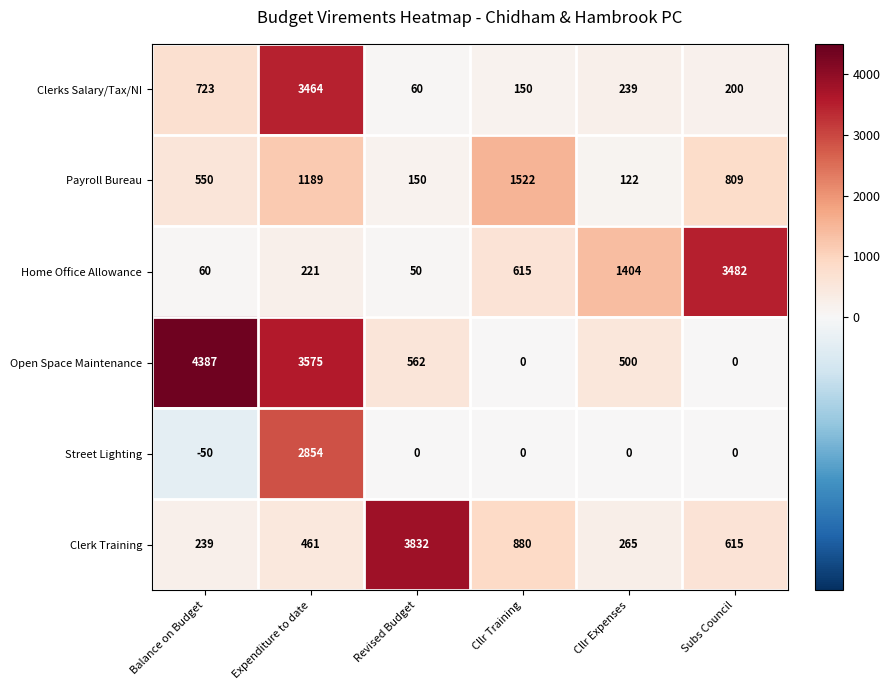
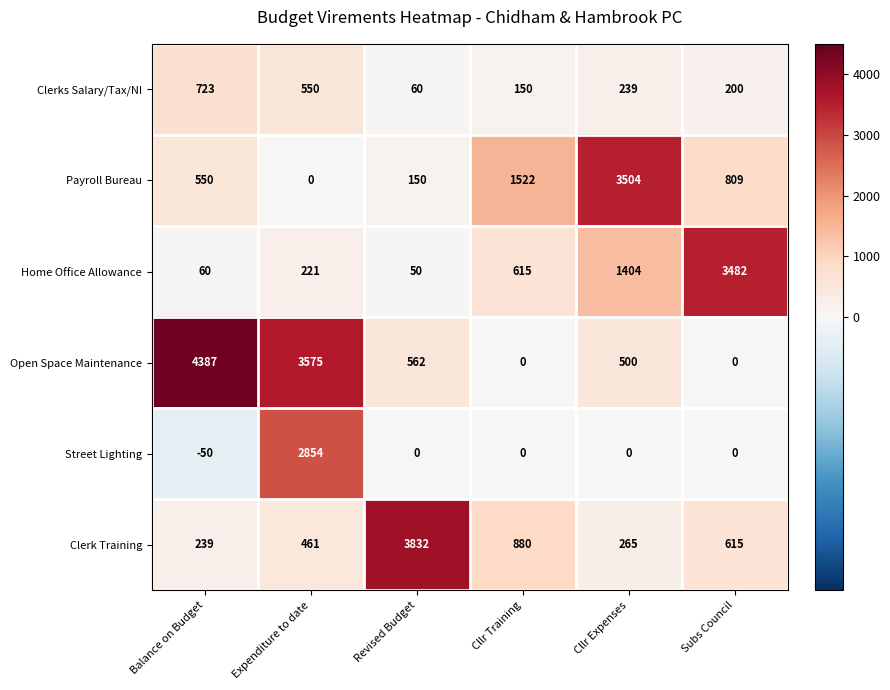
  {
    "Clerks Salary/Tax/NI": {
      "Balance on Budget": 723,
-     "Expenditure to date": 3464,
+     "Expenditure to date": 550,
      "Revised Budget": 60,
      "Cllr Training": 150,
      "Cllr Expenses": 239,
      "Subs Council": 200
    },
    "Payroll Bureau": {
      "Balance on Budget": 550,
-     "Expenditure to date": 1189,
+     "Expenditure to date": 0,
      "Revised Budget": 150,
      "Cllr Training": 1522,
-     "Cllr Expenses": 122,
+     "Cllr Expenses": 3504,
      "Subs Council": 809
    },
    "Home Office Allowance": {
      "Balance on Budget": 60,
      "Expenditure to date": 221,
      "Revised Budget": 50,
      "Cllr Training": 615,
      "Cllr Expenses": 1404,
      "Subs Council": 3482
    },
    "Open Space Maintenance": {
      "Balance on Budget": 4387,
      "Expenditure to date": 3575,
      "Revised Budget": 562,
      "Cllr Training": 0,
      "Cllr Expenses": 500,
      "Subs Council": 0
    },
    "Street Lighting": {
      "Balance on Budget": -50,
      "Expenditure to date": 2854,
      "Revised Budget": 0,
      "Cllr Training": 0,
      "Cllr Expenses": 0,
      "Subs Council": 0
    },
    "Clerk Training": {
      "Balance on Budget": 239,
      "Expenditure to date": 461,
      "Revised Budget": 3832,
      "Cllr Training": 880,
      "Cllr Expenses": 265,
      "Subs Council": 615
    }
  }
